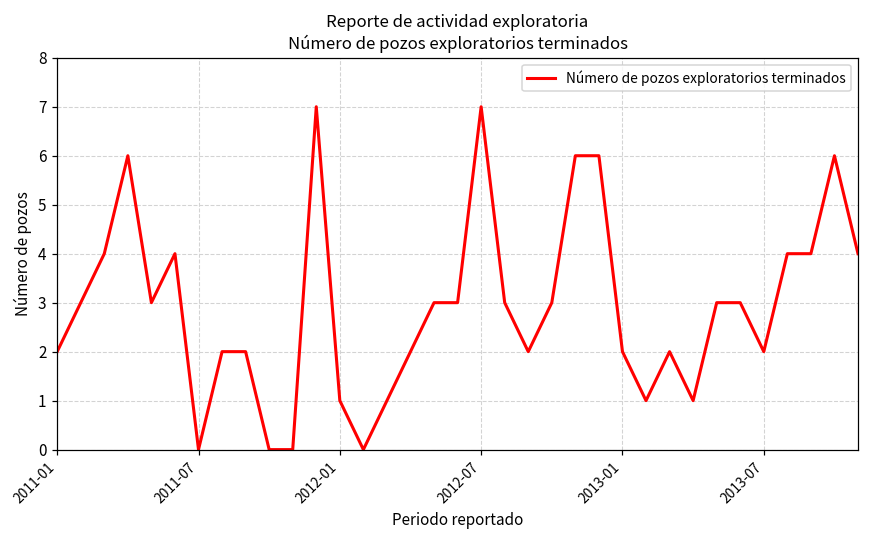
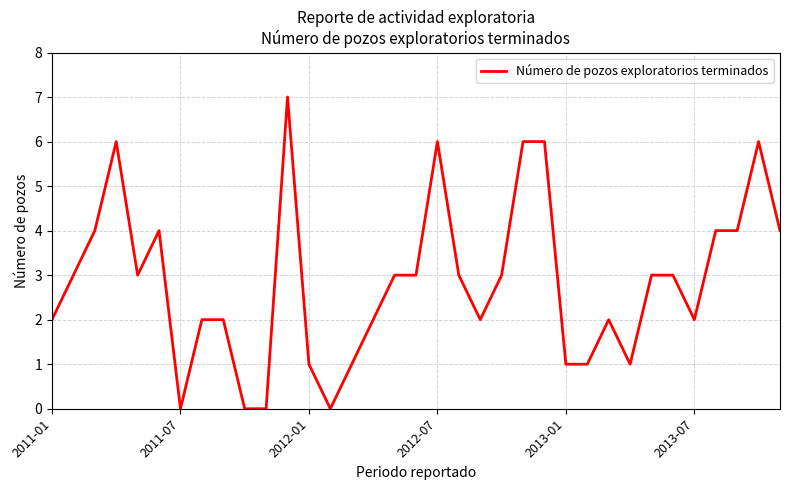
  {
    "2011-01": 2,
    "2011-07": 0,
    "2012-01": 1,
-   "2012-07": 7,
-   "2013-01": 2,
+   "2012-07": 6,
+   "2013-01": 1,
    "2013-07": 2
  }
